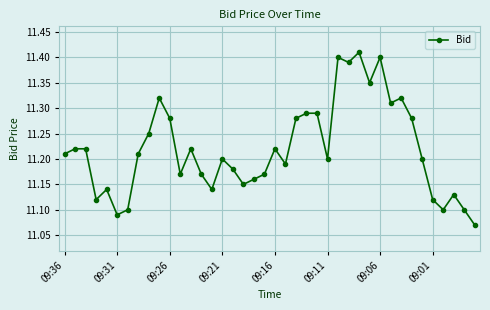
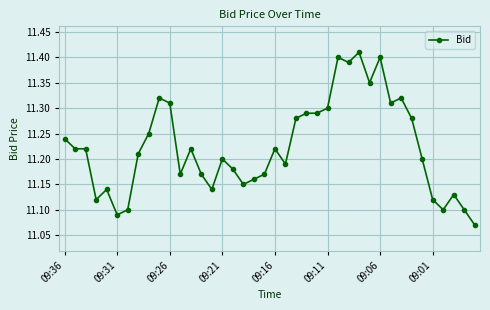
  {
-   "09:36": 11.21,
+   "09:36": 11.24,
    "09:31": 11.09,
-   "09:26": 11.28,
+   "09:26": 11.31,
    "09:21": 11.20,
    "09:16": 11.22,
-   "09:11": 11.2,
+   "09:11": 11.3,
    "09:06": 11.40,
    "09:01": 11.12
  }
